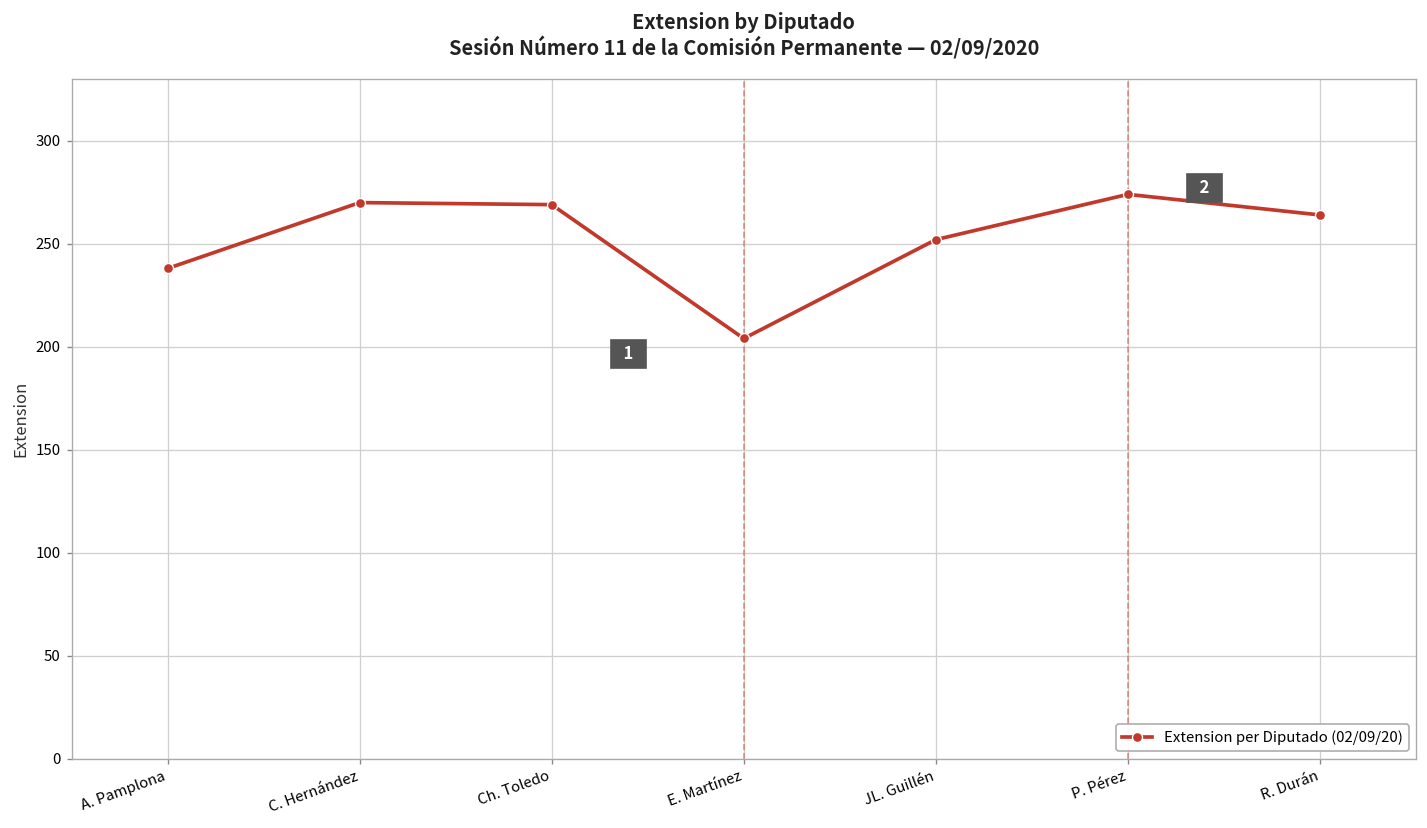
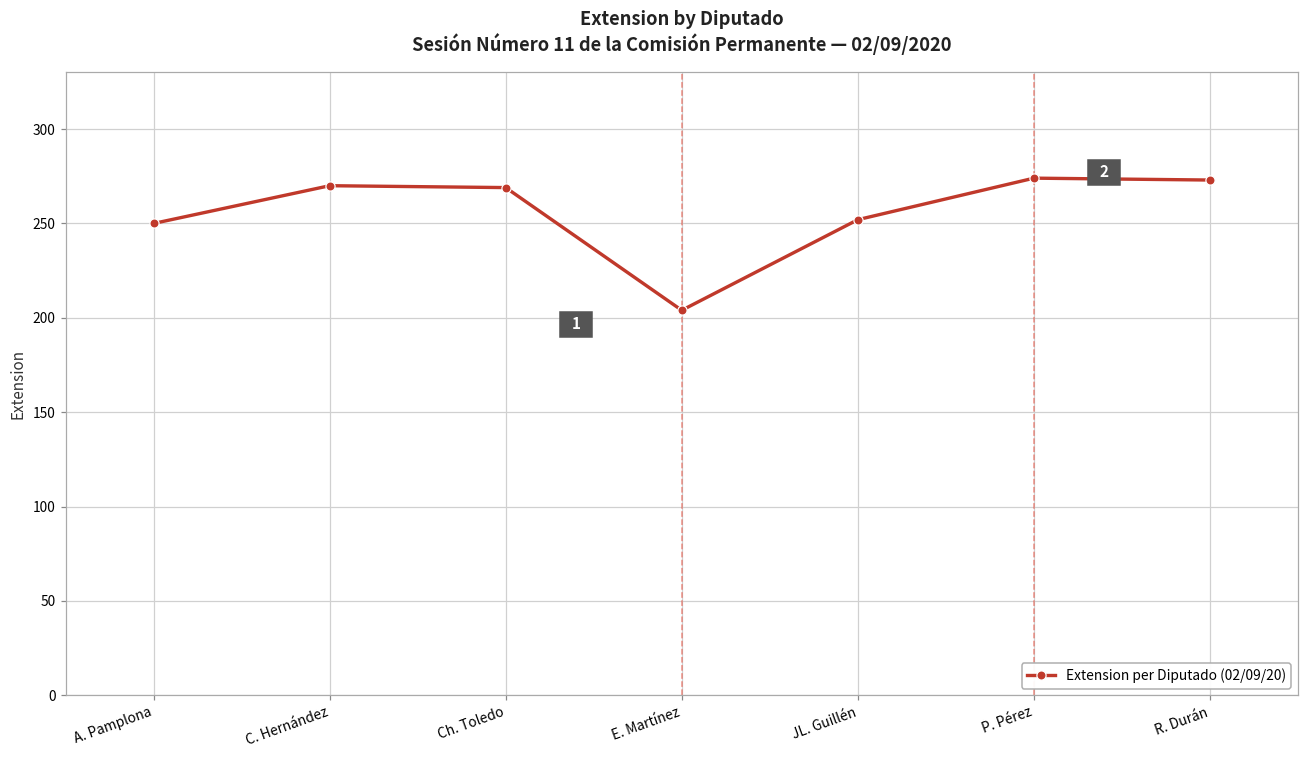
  {
-   "A. Pamplona": 238,
+   "A. Pamplona": 250,
    "C. Hernández": 270,
    "Ch. Toledo": 269,
    "E. Martínez": 204,
    "JL. Guillén": 252,
    "P. Pérez": 274,
-   "R. Durán": 264
+   "R. Durán": 273
  }
